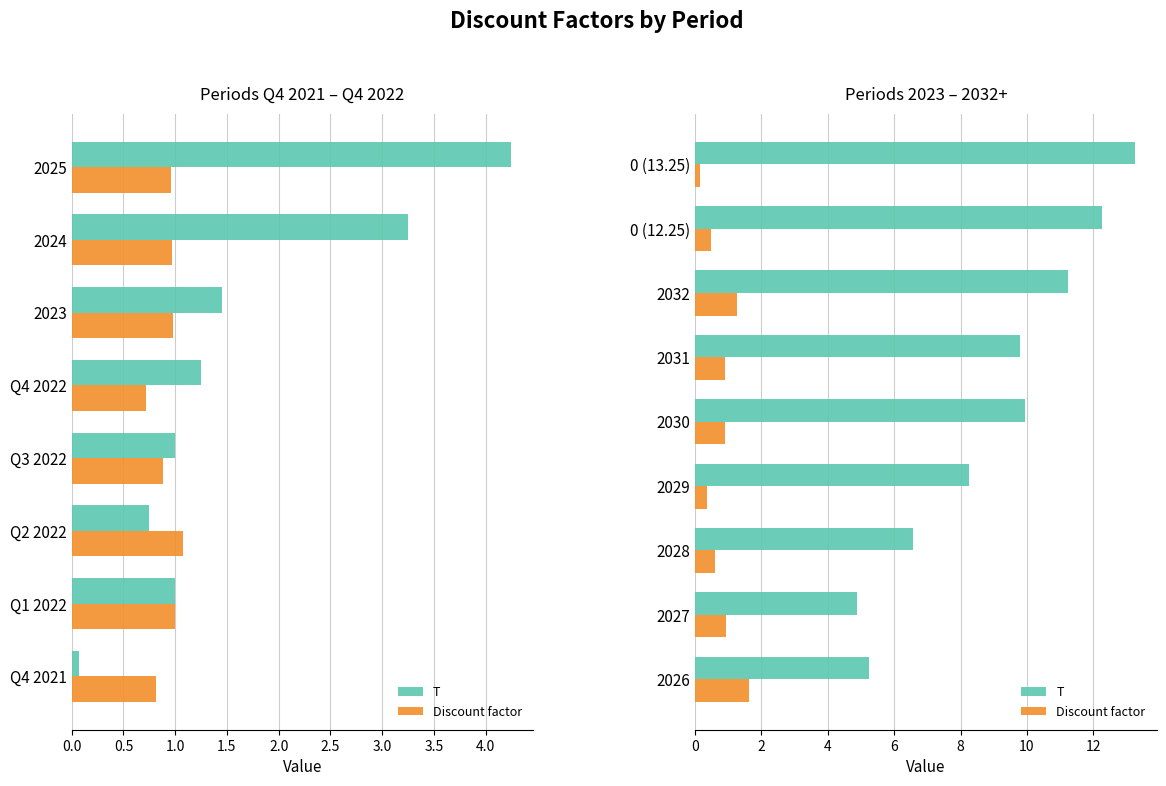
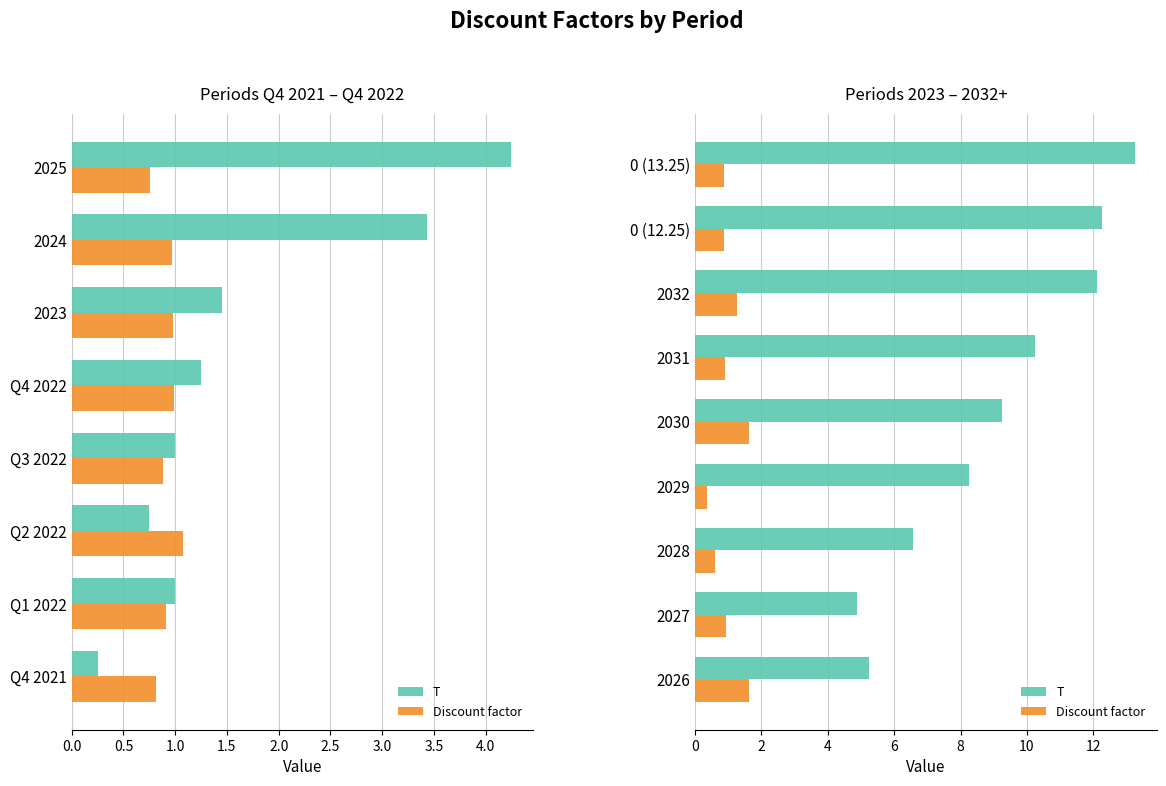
  {
    "Periods Q4 2021 – Q4 2022": {
      "T": {
        "2025": 4.25,
-       "2024": 3.25,
+       "2024": 3.43,
        "2023": 1.45,
        "Q4 2022": 1.25,
        "Q3 2022": 1.00,
        "Q2 2022": 0.75,
        "Q1 2022": 1.00,
-       "Q4 2021": 0.07
+       "Q4 2021": 0.25
      },
      "Discount factor": {
-       "2025": 0.96,
+       "2025": 0.76,
        "2024": 0.97,
        "2023": 0.98,
-       "Q4 2022": 0.72,
+       "Q4 2022": 0.99,
        "Q3 2022": 0.88,
        "Q2 2022": 1.08,
-       "Q1 2022": 1.00,
+       "Q1 2022": 0.92,
        "Q4 2021": 0.82
      }
    },
    "Periods 2023 – 2032+": {
      "T": {
        "0 (13.25)": 13.3,
        "0 (12.25)": 12.3,
-       "2032": 11.3,
-       "2031": 9.8,
-       "2030": 10.0,
+       "2032": 12.1,
+       "2031": 10.3,
+       "2030": 9.3,
        "2029": 8.3,
        "2028": 6.6,
        "2027": 4.9,
        "2026": 5.3
      },
      "Discount factor": {
-       "0 (13.25)": 0.1,
-       "0 (12.25)": 0.5,
+       "0 (13.25)": 0.9,
+       "0 (12.25)": 0.9,
        "2032": 1.3,
        "2031": 0.9,
-       "2030": 0.9,
+       "2030": 1.6,
        "2029": 0.4,
        "2028": 0.6,
        "2027": 0.9,
        "2026": 1.6
      }
    }
  }
